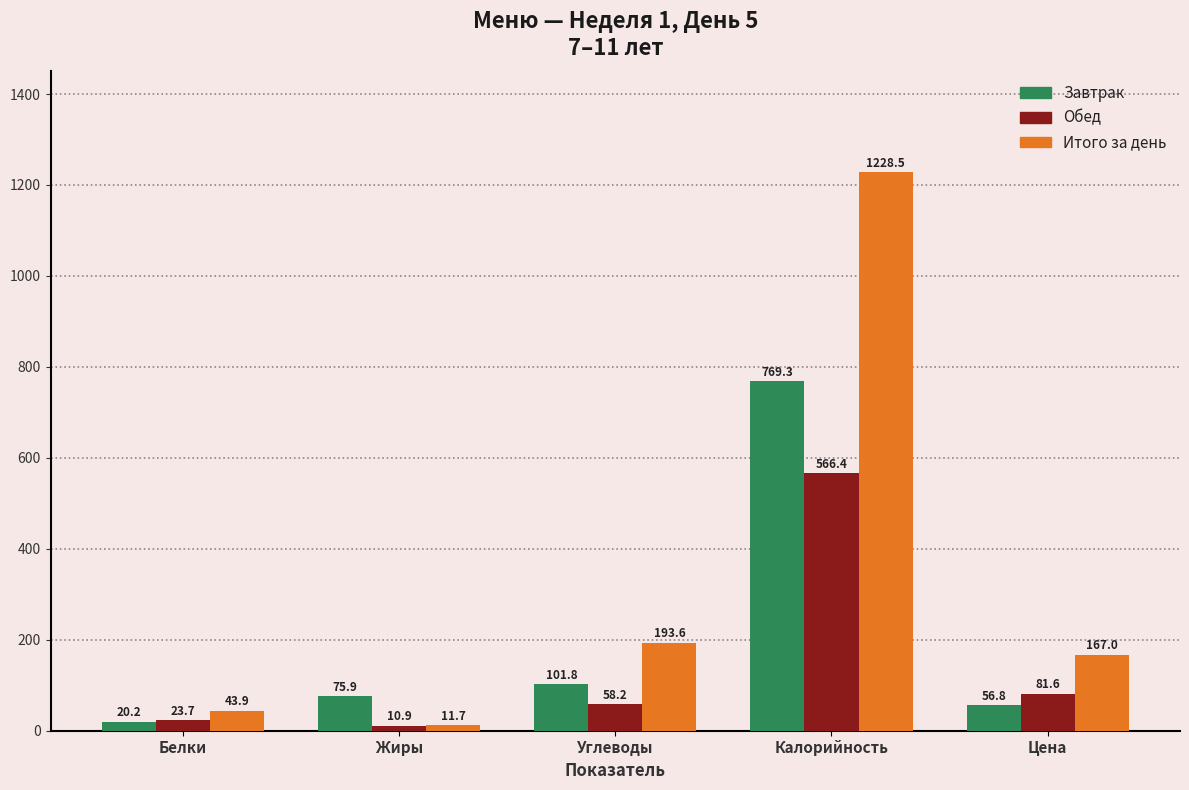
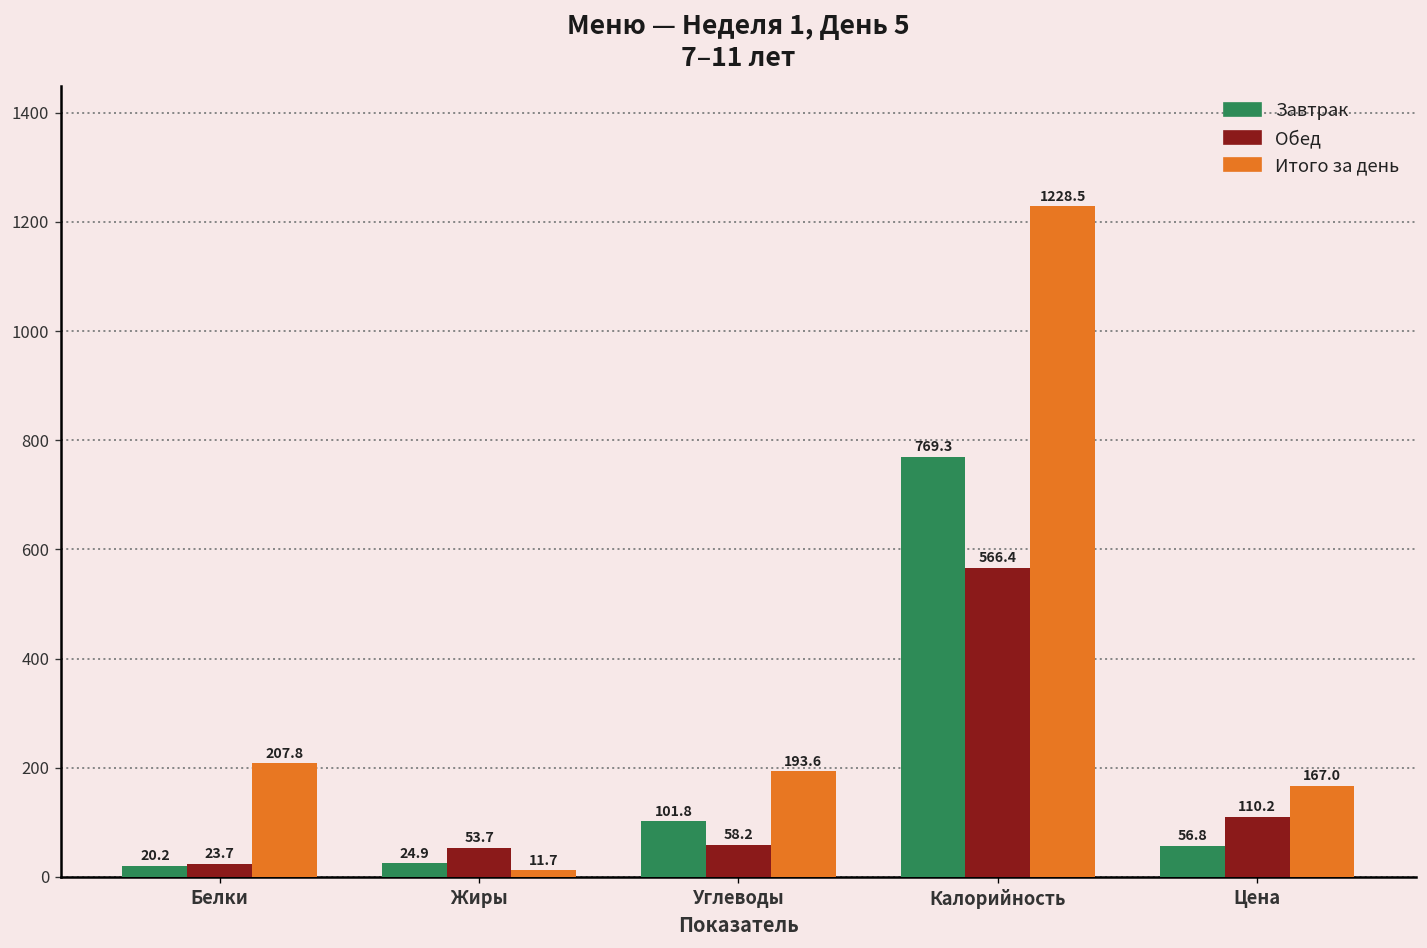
  {
    "Завтрак": {
      "Белки": 20.2,
-     "Жиры": 75.9,
+     "Жиры": 24.9,
      "Углеводы": 101.8,
      "Калорийность": 769.3,
      "Цена": 56.8
    },
    "Обед": {
      "Белки": 23.7,
-     "Жиры": 10.9,
+     "Жиры": 53.7,
      "Углеводы": 58.2,
      "Калорийность": 566.4,
-     "Цена": 81.6
+     "Цена": 110.2
    },
    "Итого за день": {
-     "Белки": 43.9,
+     "Белки": 207.8,
      "Жиры": 11.7,
      "Углеводы": 193.6,
      "Калорийность": 1228.5,
      "Цена": 167.0
    }
  }
